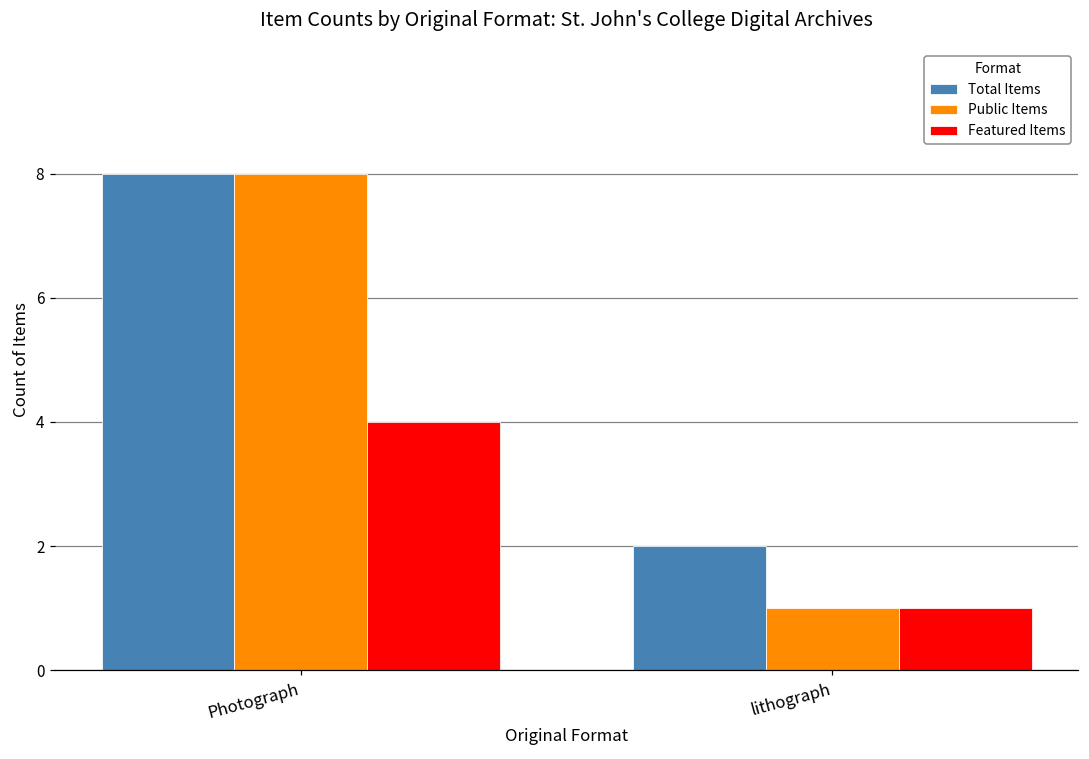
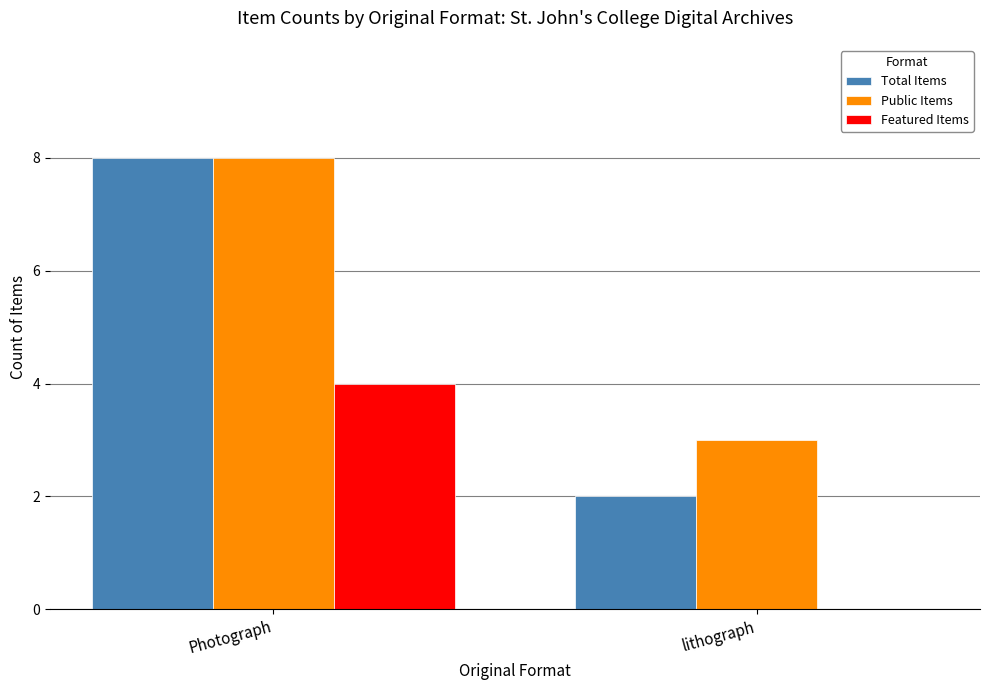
  {
    "Total Items": {
      "Photograph": 8,
      "lithograph": 2
    },
    "Public Items": {
      "Photograph": 8,
-     "lithograph": 1
+     "lithograph": 3
    },
    "Featured Items": {
      "Photograph": 4,
-     "lithograph": 1
+     "lithograph": 0
    }
  }
